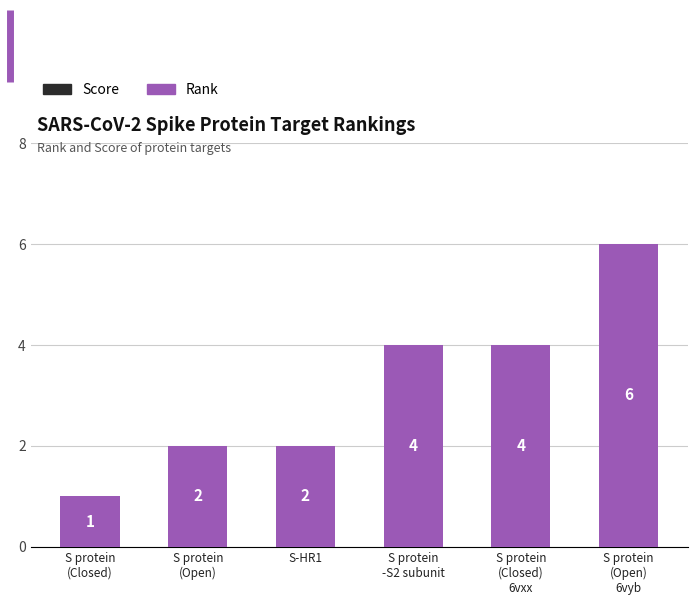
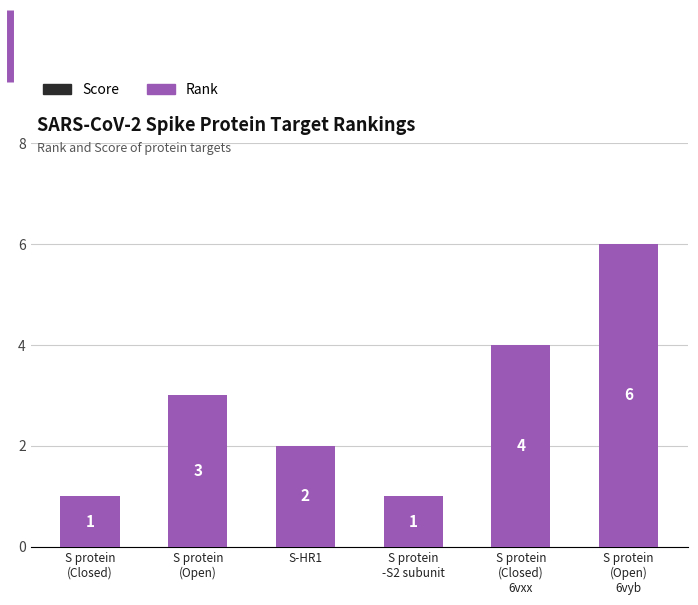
  {
    "Score": {
      "S protein (Closed)": 0.0,
      "S protein (Open)": 0.0,
      "S-HR1": 0.0,
      "S protein -S2 subunit": 0.0,
      "S protein (Closed) 6vxx": 0.0,
      "S protein (Open) 6vyb": 0.0
    },
    "Rank": {
      "S protein (Closed)": 1,
-     "S protein (Open)": 2,
+     "S protein (Open)": 3,
      "S-HR1": 2,
-     "S protein -S2 subunit": 4,
+     "S protein -S2 subunit": 1,
      "S protein (Closed) 6vxx": 4,
      "S protein (Open) 6vyb": 6
    }
  }
